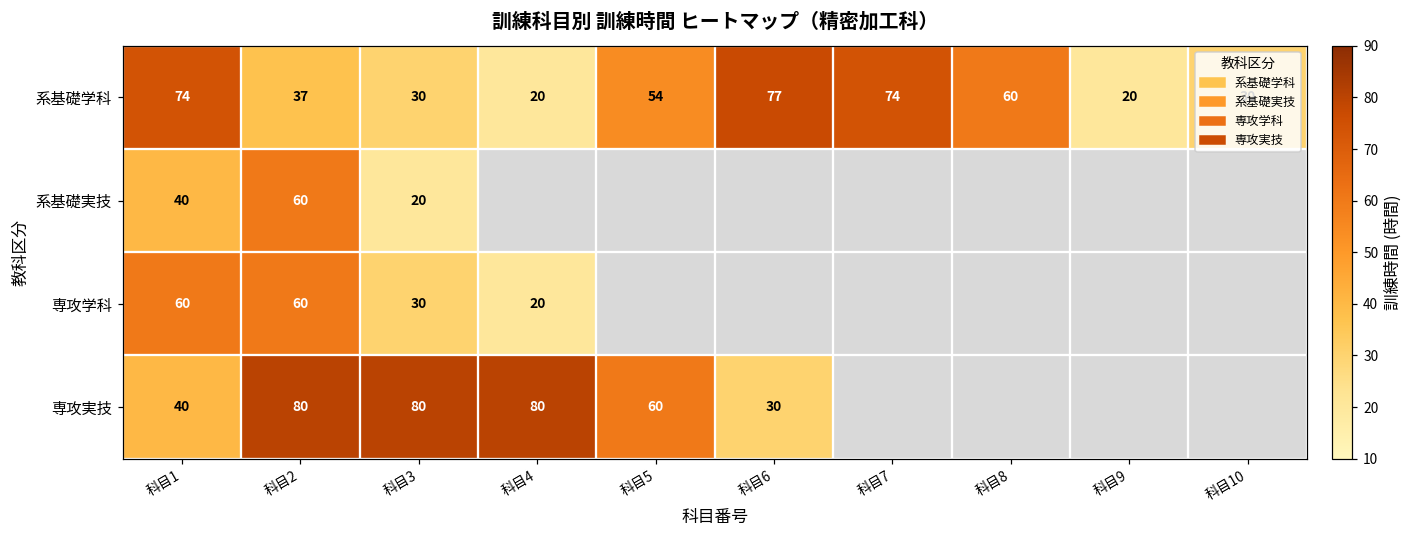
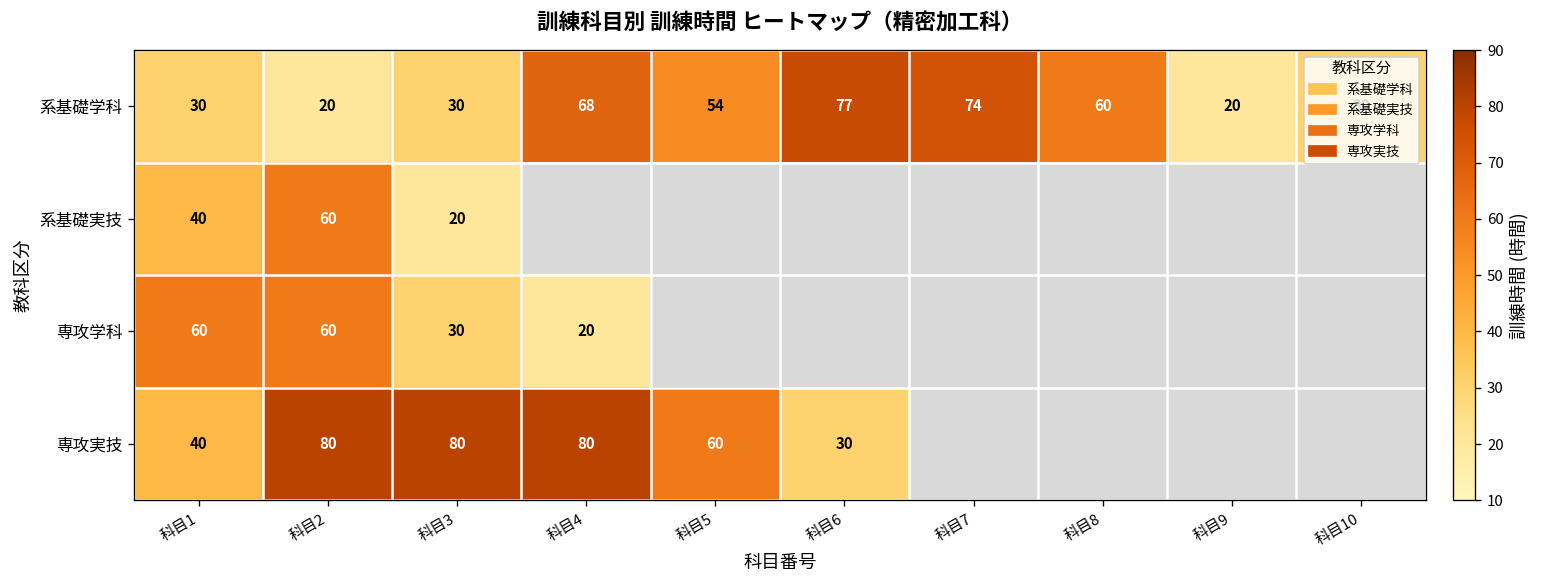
  {
    "系基礎学科": {
-     "科目1": 74,
-     "科目2": 37,
+     "科目1": 30,
+     "科目2": 20,
      "科目3": 30,
-     "科目4": 20,
+     "科目4": 68,
      "科目5": 54,
      "科目6": 77,
      "科目7": 74,
      "科目8": 60,
      "科目9": 20
    },
    "系基礎実技": {
      "科目1": 40,
      "科目2": 60,
      "科目3": 20
    },
    "専攻学科": {
      "科目1": 60,
      "科目2": 60,
      "科目3": 30,
      "科目4": 20
    },
    "専攻実技": {
      "科目1": 40,
      "科目2": 80,
      "科目3": 80,
      "科目4": 80,
      "科目5": 60,
      "科目6": 30
    }
  }
